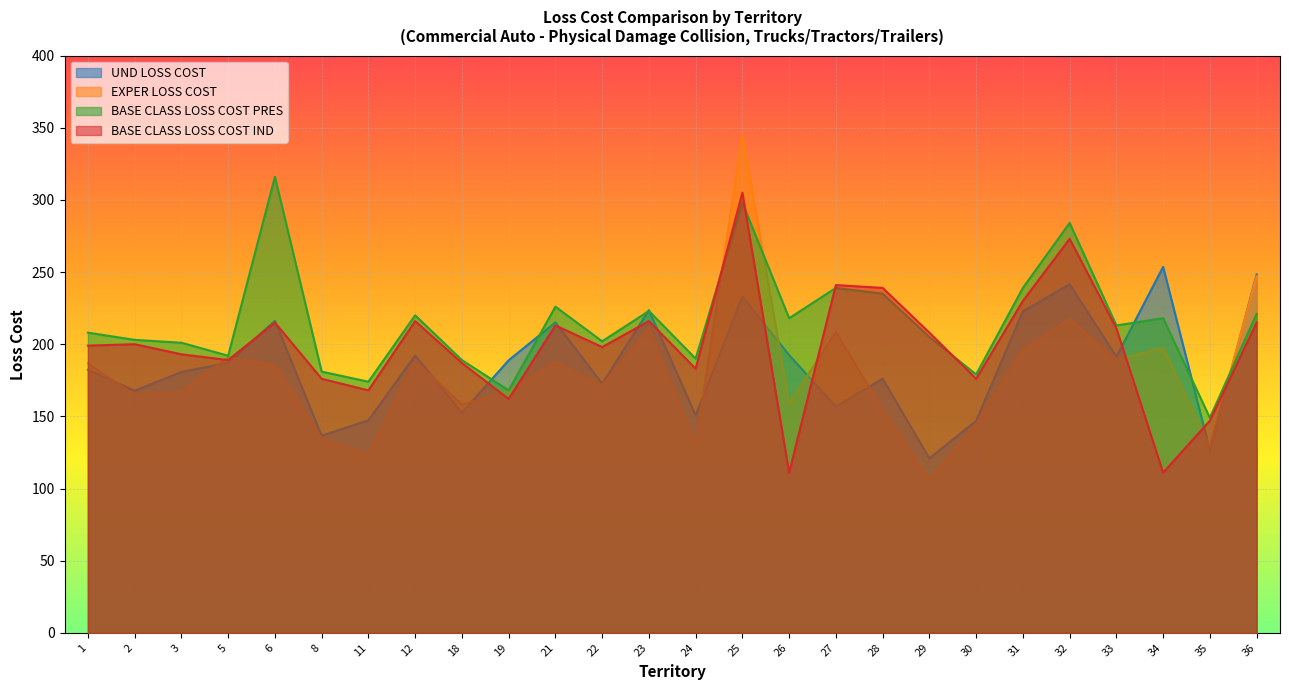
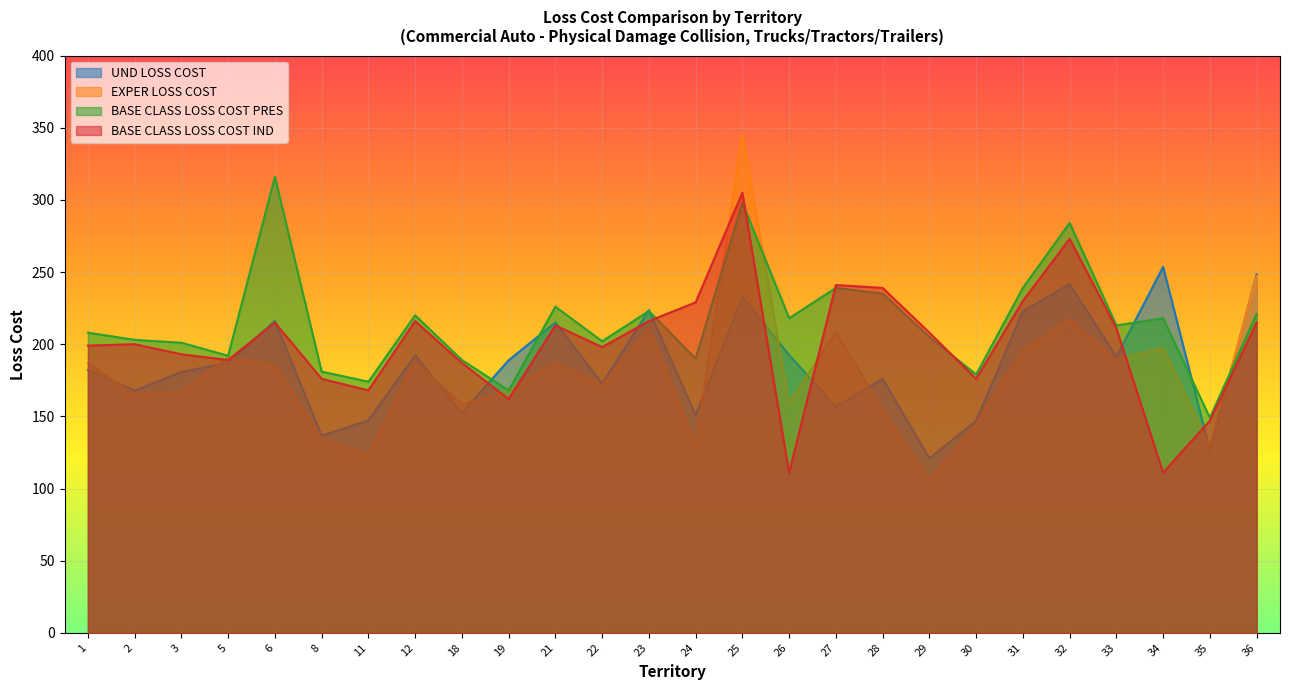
  {
    "UND LOSS COST": {
      "1": 182,
      "2": 168,
      "3": 181,
      "5": 187,
      "11": 147,
      "12": 192,
      "18": 152,
      "19": 189,
      "21": 215,
      "24": 151,
      "25": 233,
      "26": 192,
      "27": 157,
      "28": 176,
      "29": 121,
      "30": 147,
      "31": 223,
      "32": 242,
      "33": 191,
      "34": 254,
      "35": 126
    },
    "EXPER LOSS COST": {
      "1": 187,
      "2": 165,
      "3": 167,
      "6": 185,
      "11": 123,
      "12": 189,
      "18": 158,
      "21": 187,
      "23": 211,
      "24": 130,
      "25": 345,
      "26": 159,
      "27": 208,
      "28": 155,
      "29": 106,
      "30": 145,
      "31": 196,
      "32": 217,
      "33": 189,
      "34": 198,
      "35": 129
    },
    "BASE CLASS LOSS COST PRES": {
      "1": 208,
      "2": 203,
      "3": 201,
      "6": 316,
      "8": 181,
      "11": 174,
      "12": 220,
      "18": 189,
      "21": 226,
      "22": 202,
      "24": 190,
      "25": 298,
      "26": 218,
      "27": 239,
      "28": 235,
      "29": 205,
      "30": 179,
      "31": 239,
      "32": 284,
      "33": 213,
      "34": 218,
      "35": 149,
      "36": 221
    },
    "BASE CLASS LOSS COST IND": {
      "1": 199,
      "2": 200,
      "3": 193,
      "5": 189,
      "8": 176,
      "11": 168,
      "12": 216,
      "18": 187,
      "19": 162,
      "21": 213,
      "22": 198,
      "23": 216,
-     "24": 183,
+     "24": 229,
      "25": 305,
      "26": 111,
      "27": 241,
      "28": 239,
      "29": 208,
      "30": 176,
      "31": 230,
      "32": 273,
      "33": 211,
      "34": 111,
      "35": 147,
      "36": 215
    }
  }
